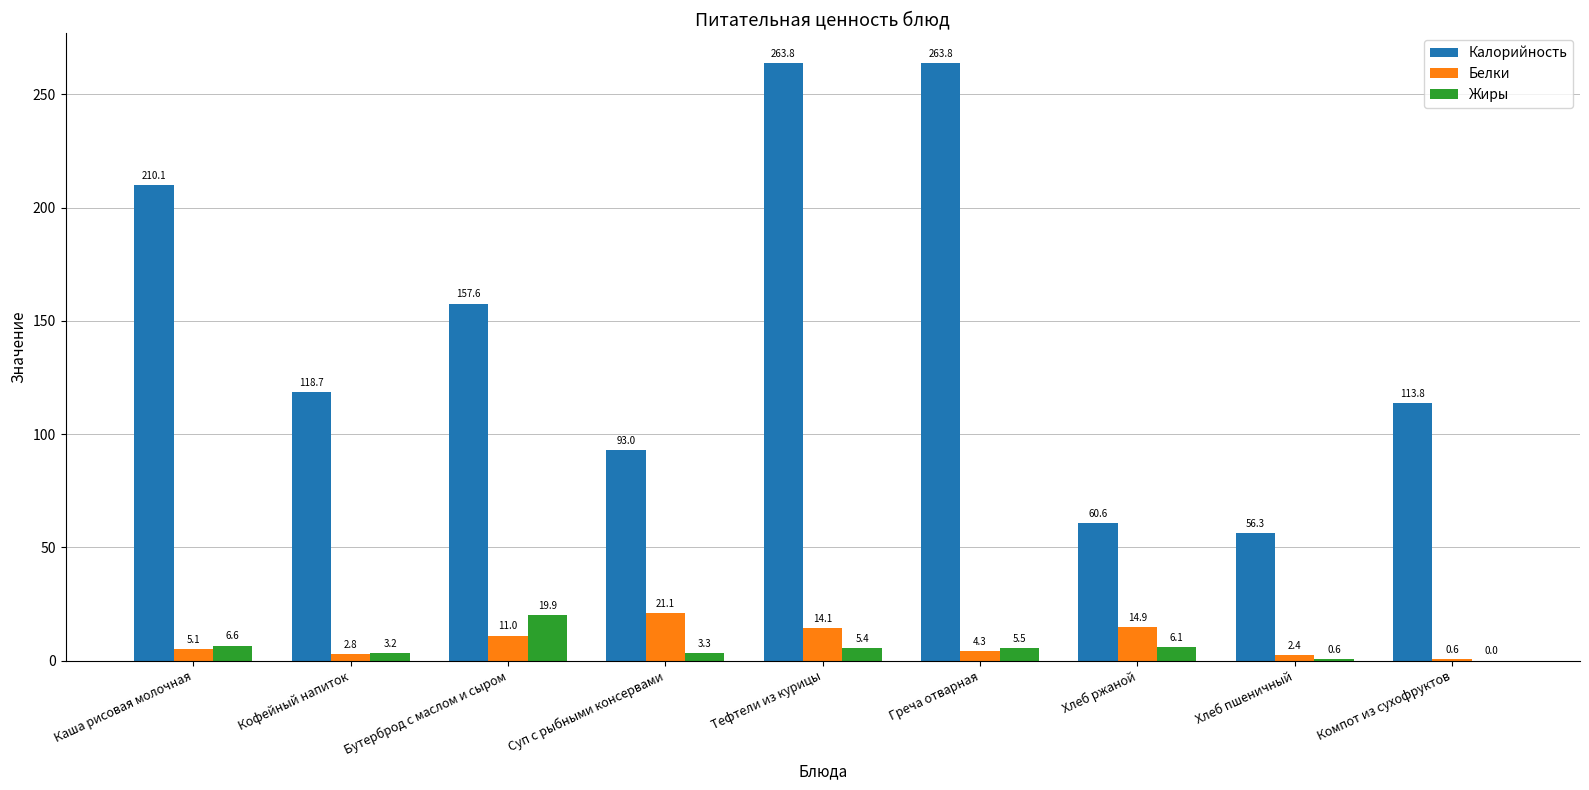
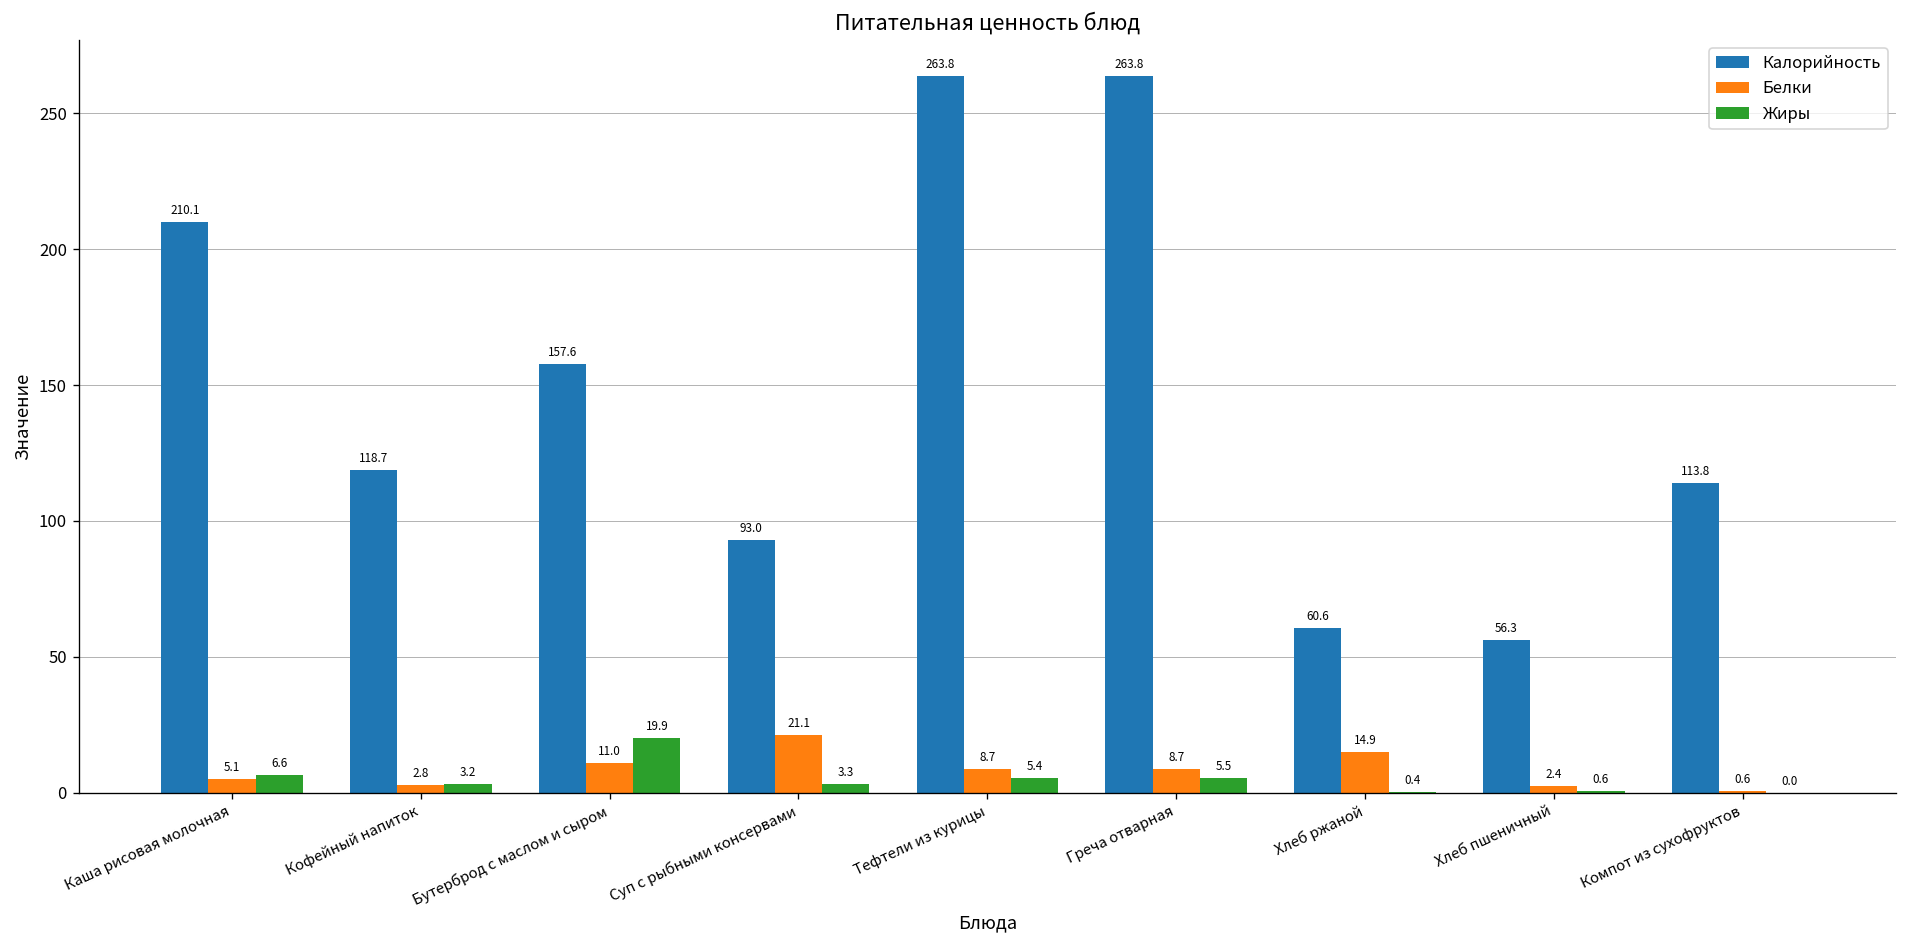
  {
    "Калорийность": {
      "Каша рисовая молочная": 210.1,
      "Кофейный напиток": 118.7,
      "Бутерброд с маслом и сыром": 157.6,
      "Суп с рыбными консервами": 93.0,
      "Тефтели из курицы": 263.8,
      "Греча отварная": 263.8,
      "Хлеб ржаной": 60.6,
      "Хлеб пшеничный": 56.3,
      "Компот из сухофруктов": 113.8
    },
    "Белки": {
      "Каша рисовая молочная": 5.1,
      "Кофейный напиток": 2.8,
      "Бутерброд с маслом и сыром": 11.0,
      "Суп с рыбными консервами": 21.1,
-     "Тефтели из курицы": 14.1,
-     "Греча отварная": 4.3,
+     "Тефтели из курицы": 8.7,
+     "Греча отварная": 8.7,
      "Хлеб ржаной": 14.9,
      "Хлеб пшеничный": 2.4,
      "Компот из сухофруктов": 0.6
    },
    "Жиры": {
      "Каша рисовая молочная": 6.6,
      "Кофейный напиток": 3.2,
      "Бутерброд с маслом и сыром": 19.9,
      "Суп с рыбными консервами": 3.3,
      "Тефтели из курицы": 5.4,
      "Греча отварная": 5.5,
-     "Хлеб ржаной": 6.1,
+     "Хлеб ржаной": 0.4,
      "Хлеб пшеничный": 0.6,
      "Компот из сухофруктов": 0.0
    }
  }
